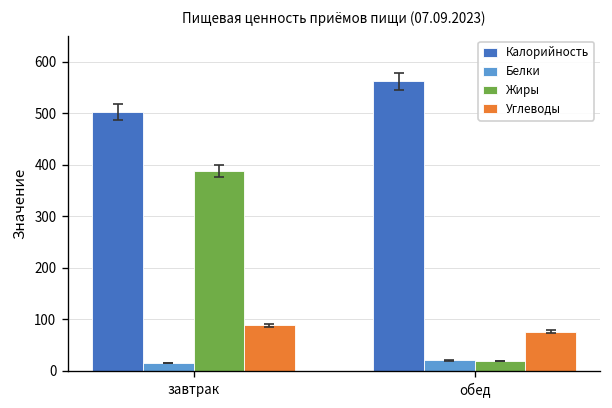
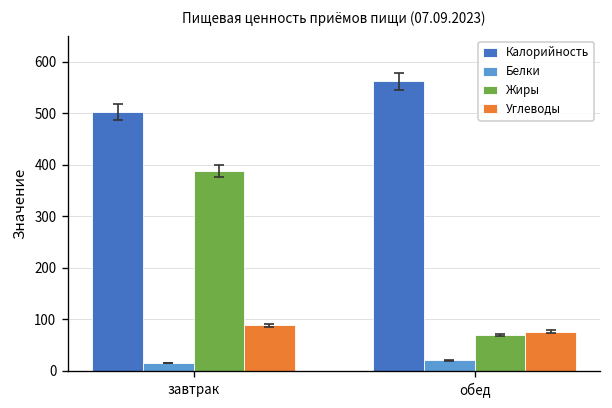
  {
    "Жиры": {
      "завтрак": 390,
-     "обед": 20
+     "обед": 70
    },
    "Углеводы": {
      "завтрак": 90,
      "обед": 80
    }
  }
